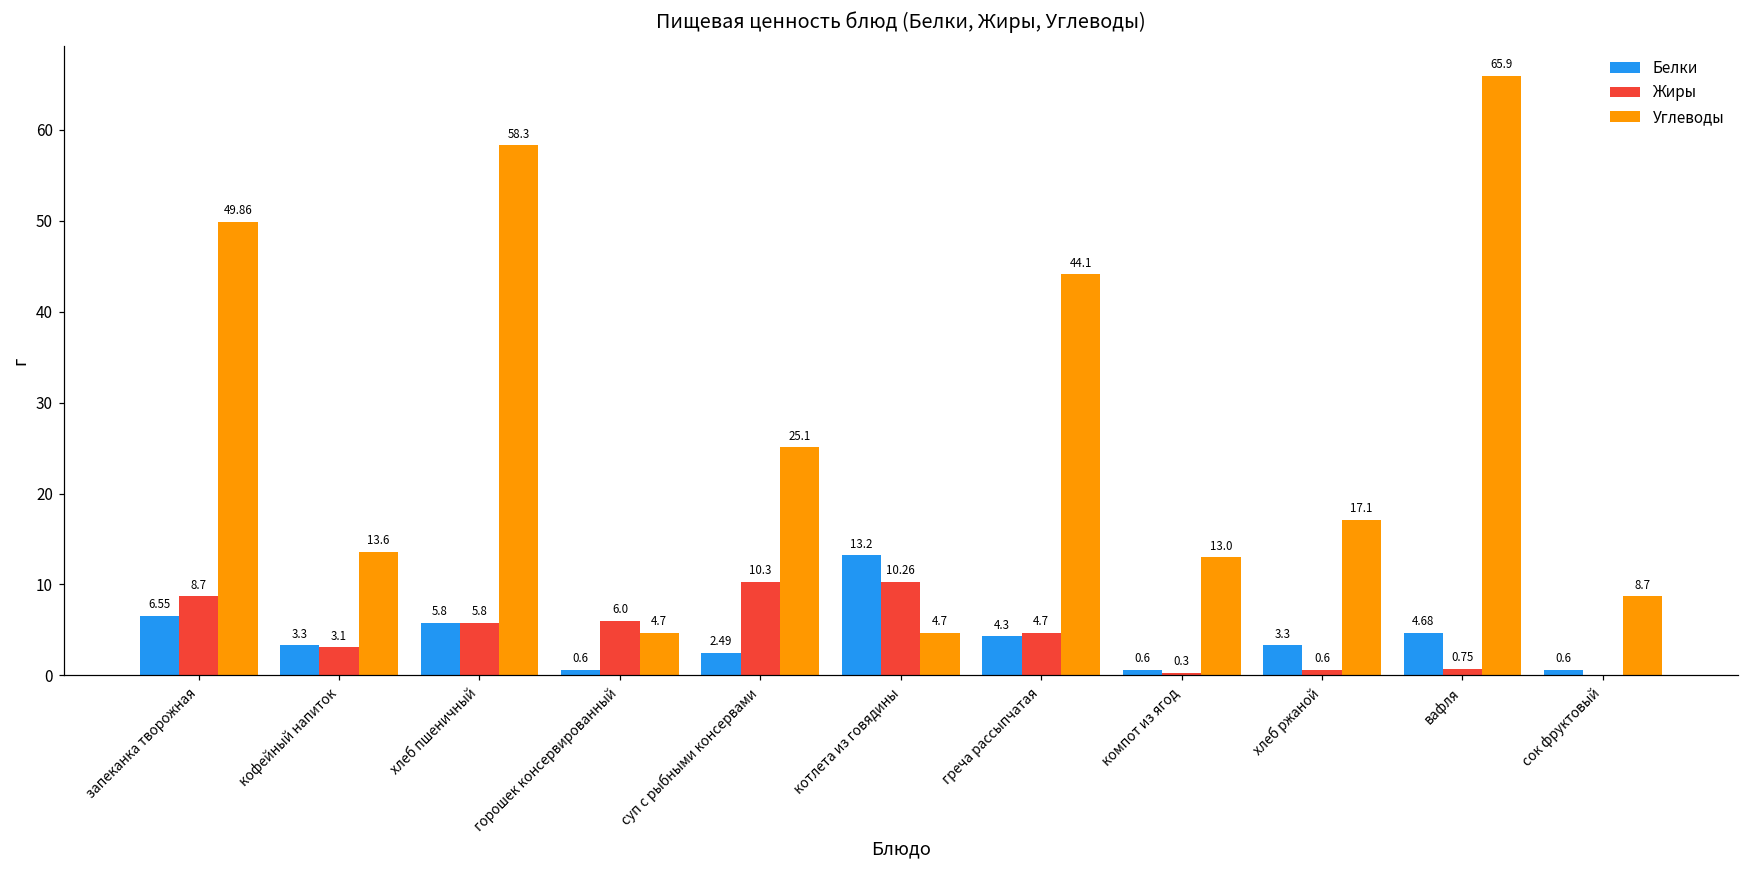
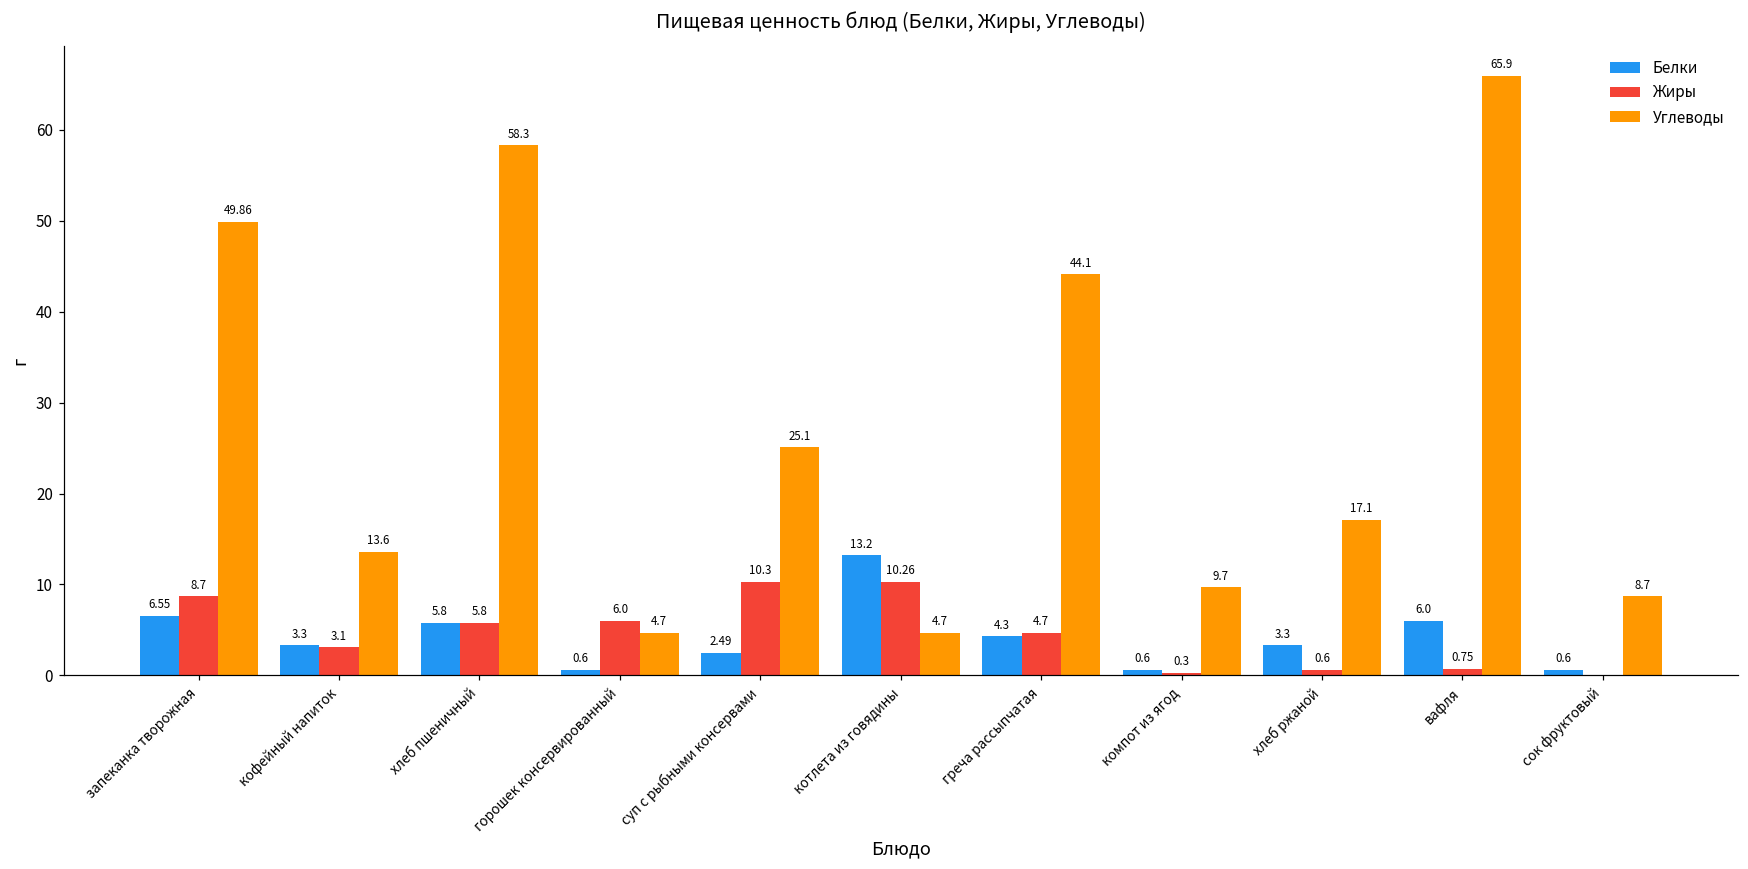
  {
    "Белки": {
      "запеканка творожная": 6.55,
      "кофейный напиток": 3.3,
      "хлеб пшеничный": 5.8,
      "горошек консервированный": 0.6,
      "суп с рыбными консервами": 2.49,
      "котлета из говядины": 13.2,
      "греча рассыпчатая": 4.3,
      "компот из ягод": 0.6,
      "хлеб ржаной": 3.3,
-     "вафля": 4.68,
+     "вафля": 6.0,
      "сок фруктовый": 0.6
    },
    "Жиры": {
      "запеканка творожная": 8.7,
      "кофейный напиток": 3.1,
      "хлеб пшеничный": 5.8,
      "горошек консервированный": 6.0,
      "суп с рыбными консервами": 10.3,
      "котлета из говядины": 10.26,
      "греча рассыпчатая": 4.7,
      "компот из ягод": 0.3,
      "хлеб ржаной": 0.6,
      "вафля": 0.75
    },
    "Углеводы": {
      "запеканка творожная": 49.86,
      "кофейный напиток": 13.6,
      "хлеб пшеничный": 58.3,
      "горошек консервированный": 4.7,
      "суп с рыбными консервами": 25.1,
      "котлета из говядины": 4.7,
      "греча рассыпчатая": 44.1,
-     "компот из ягод": 13.0,
+     "компот из ягод": 9.7,
      "хлеб ржаной": 17.1,
      "вафля": 65.9,
      "сок фруктовый": 8.7
    }
  }
